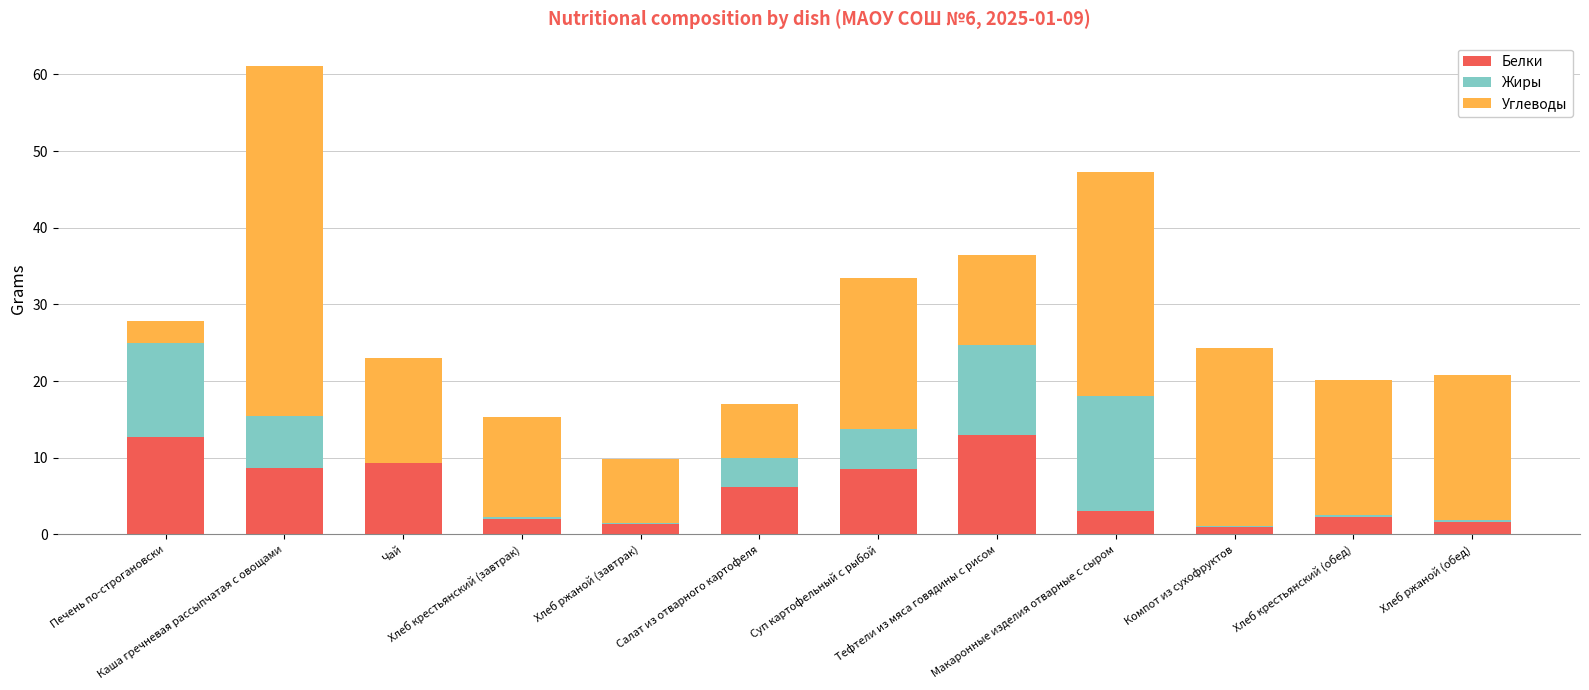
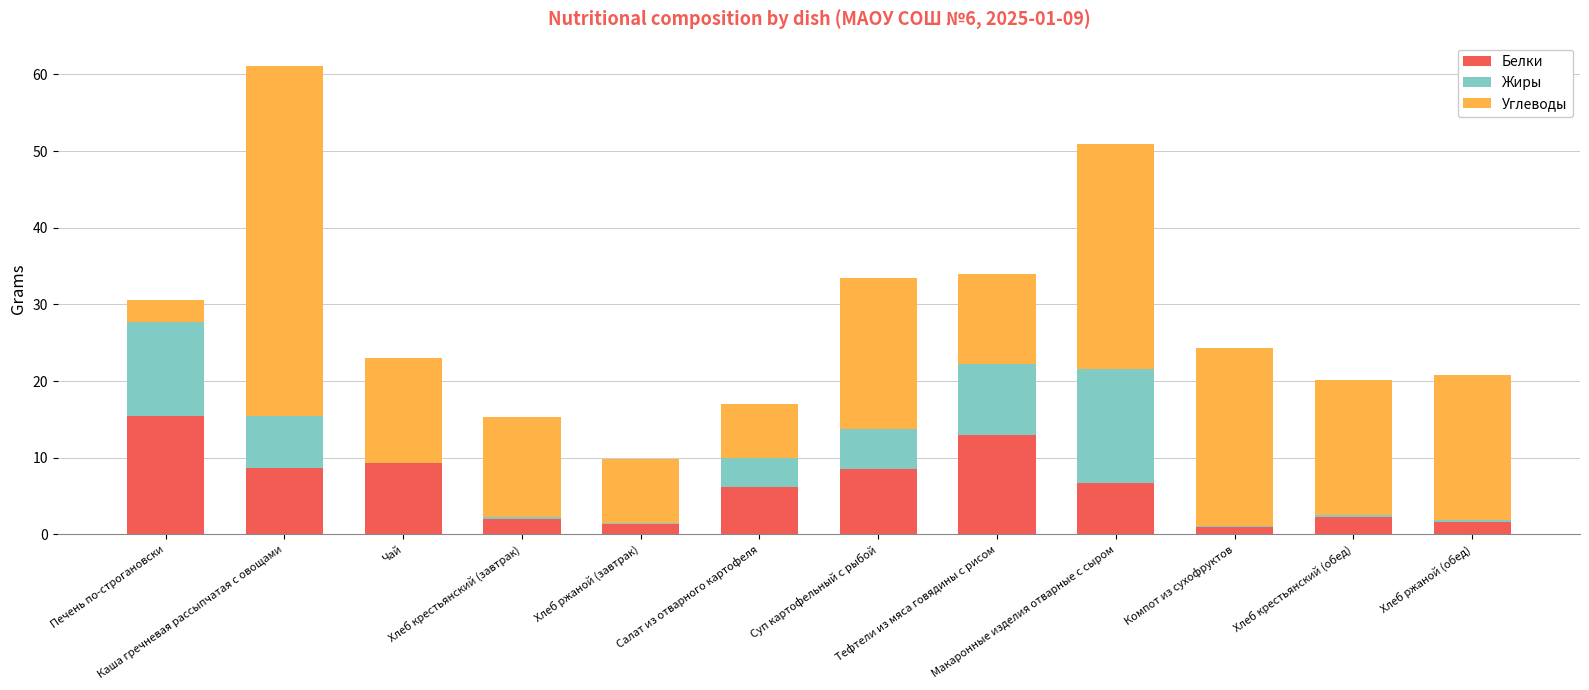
  {
    "Белки": {
-     "Печень по-строгановски": 13,
+     "Печень по-строгановски": 15,
      "Каша гречневая рассыпчатая с овощами": 9,
      "Чай": 9,
      "Хлеб крестьянский (завтрак)": 2,
      "Хлеб ржаной (завтрак)": 1,
      "Салат из отварного картофеля": 6,
      "Суп картофельный с рыбой": 8,
      "Тефтели из мяса говядины с рисом": 13,
-     "Макаронные изделия отварные с сыром": 3,
+     "Макаронные изделия отварные с сыром": 7,
      "Компот из сухофруктов": 1,
      "Хлеб крестьянский (обед)": 2,
      "Хлеб ржаной (обед)": 2
    },
    "Жиры": {
      "Печень по-строгановски": 12,
      "Каша гречневая рассыпчатая с овощами": 7,
      "Салат из отварного картофеля": 4,
      "Суп картофельный с рыбой": 5,
-     "Тефтели из мяса говядины с рисом": 12,
+     "Тефтели из мяса говядины с рисом": 9,
      "Макаронные изделия отварные с сыром": 15
    },
    "Углеводы": {
      "Печень по-строгановски": 3,
      "Каша гречневая рассыпчатая с овощами": 46,
      "Чай": 14,
      "Хлеб крестьянский (завтрак)": 13,
      "Хлеб ржаной (завтрак)": 8,
      "Салат из отварного картофеля": 7,
      "Суп картофельный с рыбой": 20,
      "Тефтели из мяса говядины с рисом": 12,
      "Макаронные изделия отварные с сыром": 29,
      "Компот из сухофруктов": 23,
      "Хлеб крестьянский (обед)": 18,
      "Хлеб ржаной (обед)": 19
    }
  }
